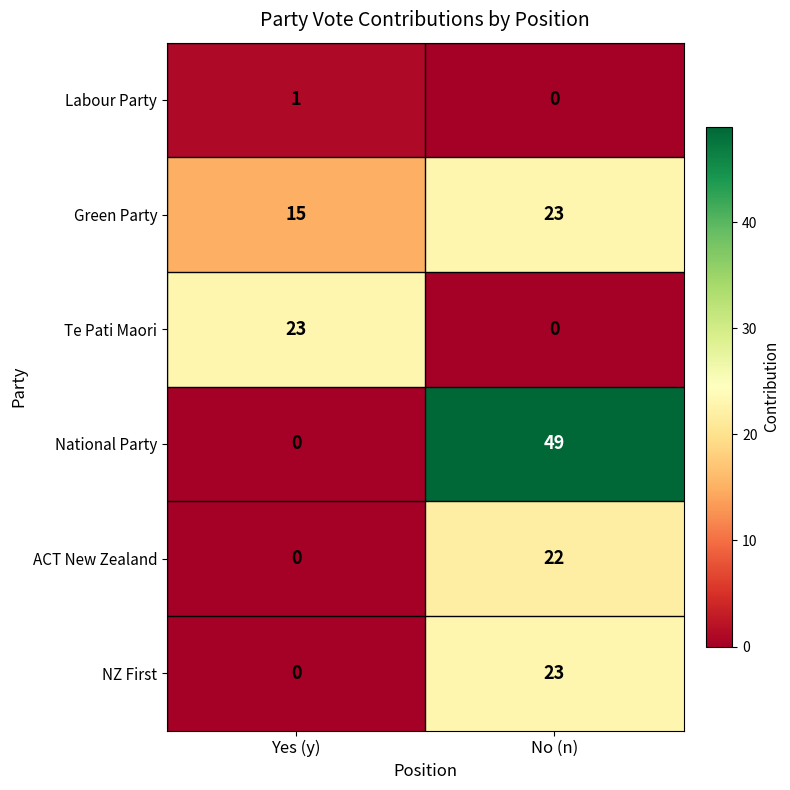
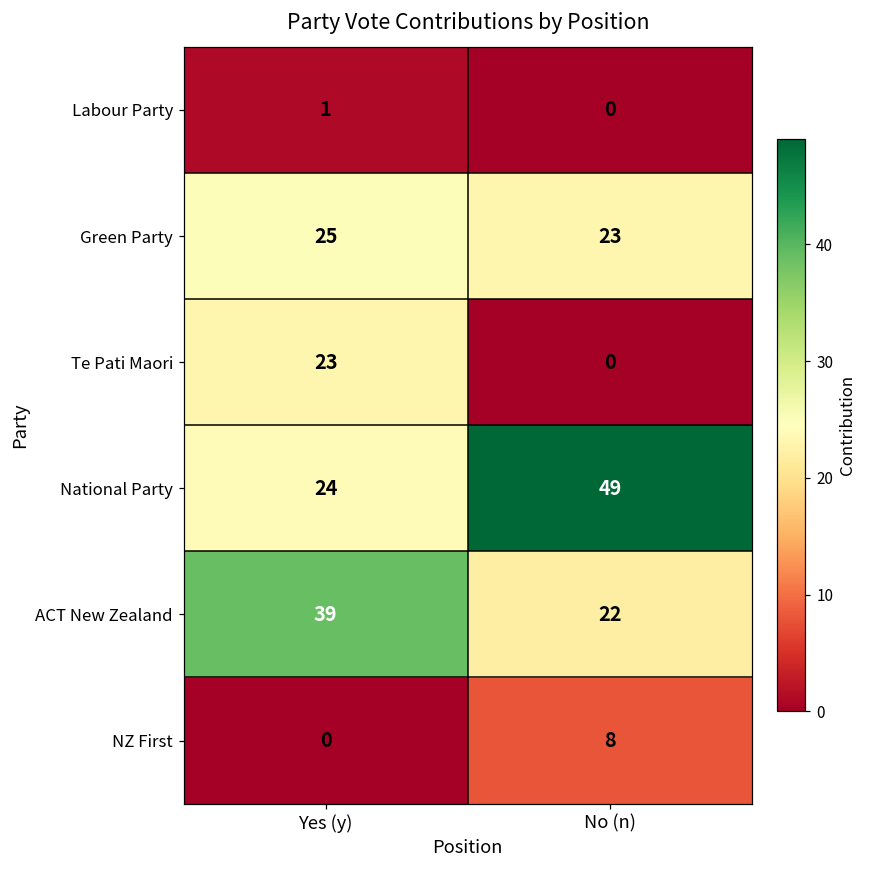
  {
    "Labour Party": {
      "Yes (y)": 1,
      "No (n)": 0
    },
    "Green Party": {
-     "Yes (y)": 15,
+     "Yes (y)": 25,
      "No (n)": 23
    },
    "Te Pati Maori": {
      "Yes (y)": 23,
      "No (n)": 0
    },
    "National Party": {
-     "Yes (y)": 0,
+     "Yes (y)": 24,
      "No (n)": 49
    },
    "ACT New Zealand": {
-     "Yes (y)": 0,
+     "Yes (y)": 39,
      "No (n)": 22
    },
    "NZ First": {
      "Yes (y)": 0,
-     "No (n)": 23
+     "No (n)": 8
    }
  }
